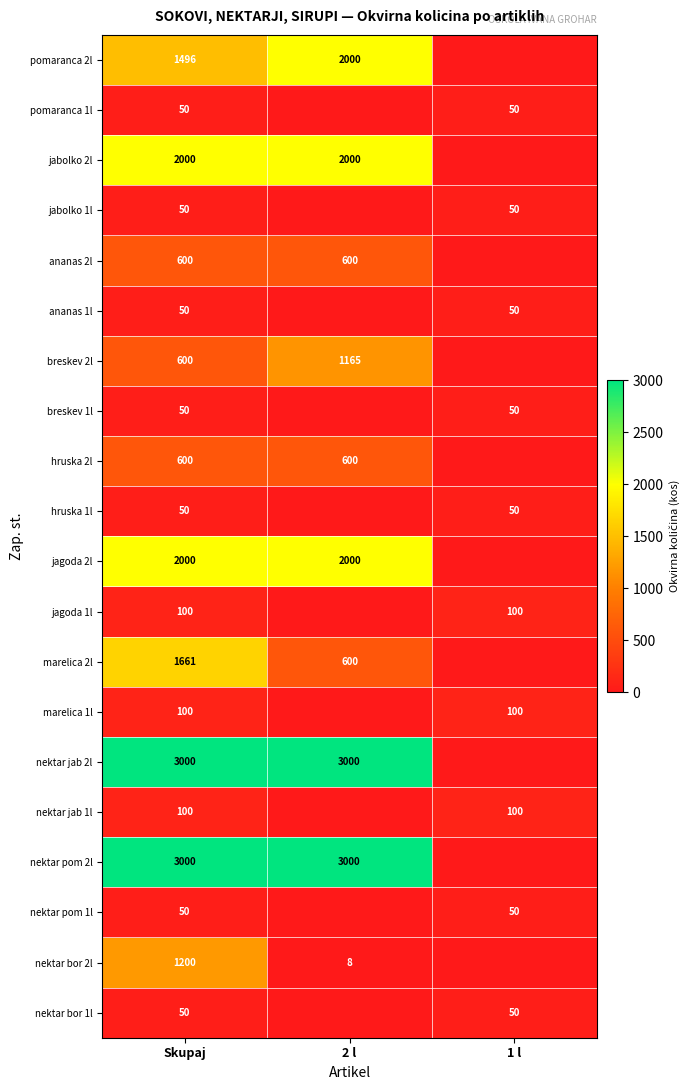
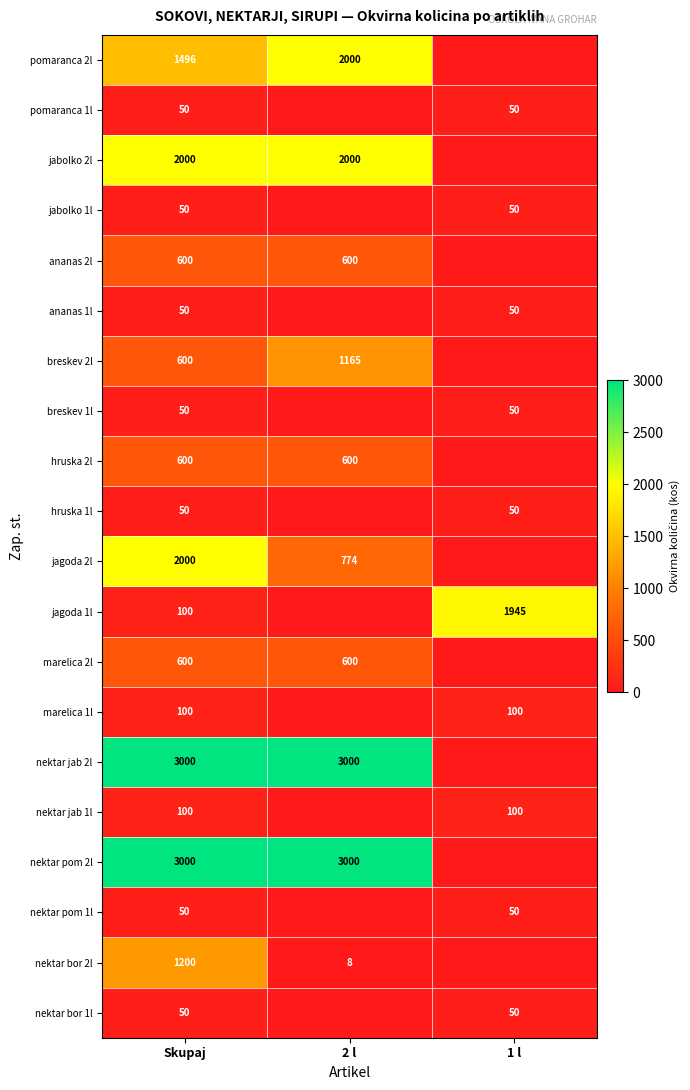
  {
    "pomaranca 2l": {
      "Skupaj": 1496,
      "2 l": 2000
    },
    "pomaranca 1l": {
      "Skupaj": 50,
      "1 l": 50
    },
    "jabolko 2l": {
      "Skupaj": 2000,
      "2 l": 2000
    },
    "jabolko 1l": {
      "Skupaj": 50,
      "1 l": 50
    },
    "ananas 2l": {
      "Skupaj": 600,
      "2 l": 600
    },
    "ananas 1l": {
      "Skupaj": 50,
      "1 l": 50
    },
    "breskev 2l": {
      "Skupaj": 600,
      "2 l": 1165
    },
    "breskev 1l": {
      "Skupaj": 50,
      "1 l": 50
    },
    "hruska 2l": {
      "Skupaj": 600,
      "2 l": 600
    },
    "hruska 1l": {
      "Skupaj": 50,
      "1 l": 50
    },
    "jagoda 2l": {
      "Skupaj": 2000,
-     "2 l": 2000
+     "2 l": 774
    },
    "jagoda 1l": {
      "Skupaj": 100,
-     "1 l": 100
+     "1 l": 1945
    },
    "marelica 2l": {
-     "Skupaj": 1661,
+     "Skupaj": 600,
      "2 l": 600
    },
    "marelica 1l": {
      "Skupaj": 100,
      "1 l": 100
    },
    "nektar jab 2l": {
      "Skupaj": 3000,
      "2 l": 3000
    },
    "nektar jab 1l": {
      "Skupaj": 100,
      "1 l": 100
    },
    "nektar pom 2l": {
      "Skupaj": 3000,
      "2 l": 3000
    },
    "nektar pom 1l": {
      "Skupaj": 50,
      "1 l": 50
    },
    "nektar bor 2l": {
      "Skupaj": 1200,
      "2 l": 8
    },
    "nektar bor 1l": {
      "Skupaj": 50,
      "1 l": 50
    }
  }
